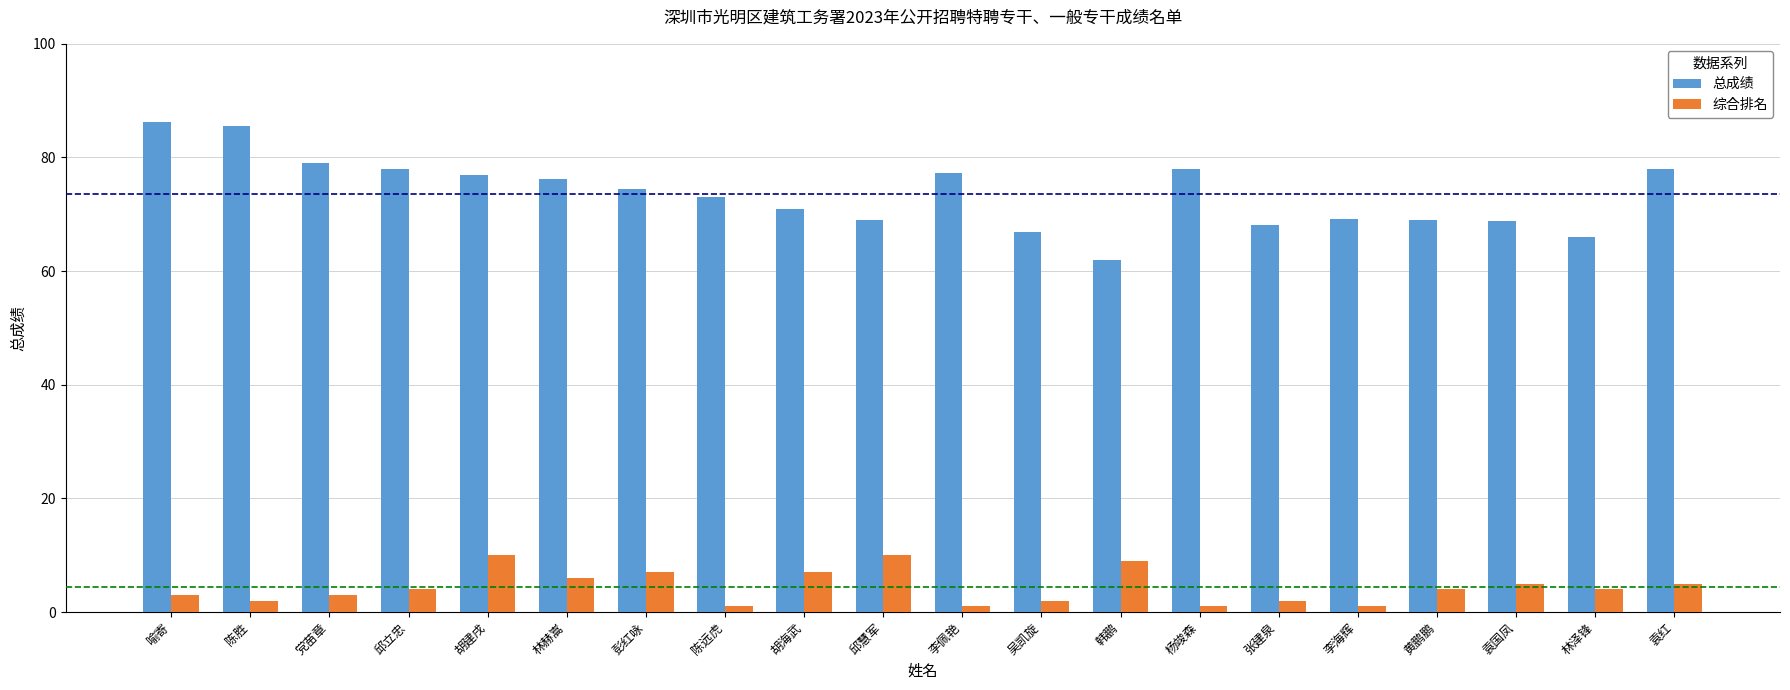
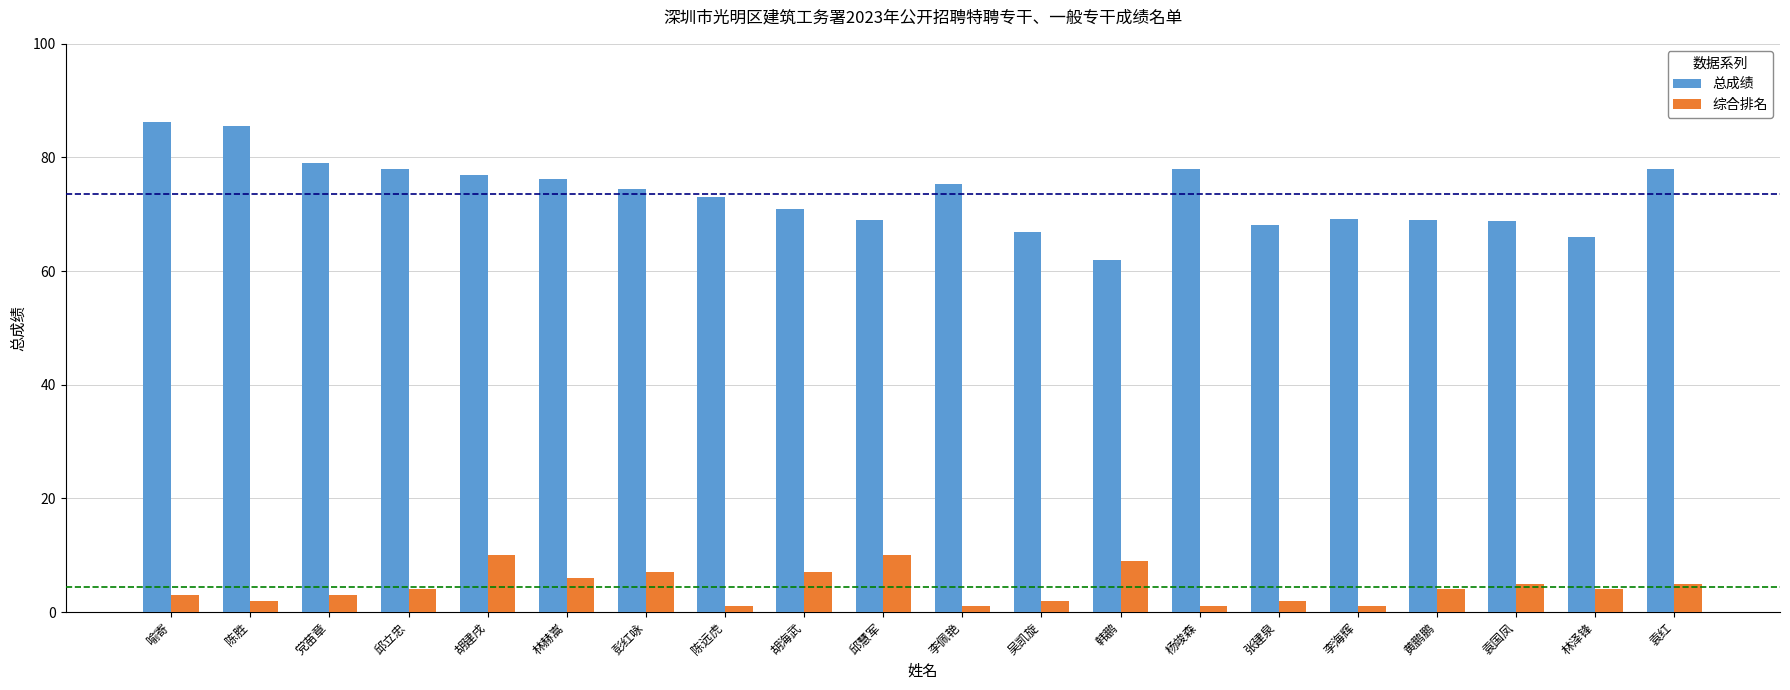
  {
    "总成绩": {
      "喻寄": 86,
      "陈胜": 86,
      "党苗章": 79,
      "邱立忠": 78,
      "胡建戌": 77,
      "林赫嵩": 76,
      "彭红咏": 75,
      "陈远虎": 73,
      "胡海武": 71,
      "邱慧军": 69,
-     "李佩艳": 77,
+     "李佩艳": 75,
      "吴凯旋": 67,
      "韩鹏": 62,
      "杨竣森": 78,
      "张建泉": 68,
      "李海辉": 69,
      "黄鹏鹏": 69,
      "袁国凤": 69,
      "林泽锋": 66,
      "袁红": 78
    },
    "综合排名": {
      "喻寄": 3,
      "陈胜": 2,
      "党苗章": 3,
      "邱立忠": 4,
      "胡建戌": 10,
      "林赫嵩": 6,
      "彭红咏": 7,
      "陈远虎": 1,
      "胡海武": 7,
      "邱慧军": 10,
      "李佩艳": 1,
      "吴凯旋": 2,
      "韩鹏": 9,
      "杨竣森": 1,
      "张建泉": 2,
      "李海辉": 1,
      "黄鹏鹏": 4,
      "袁国凤": 5,
      "林泽锋": 4,
      "袁红": 5
    }
  }
